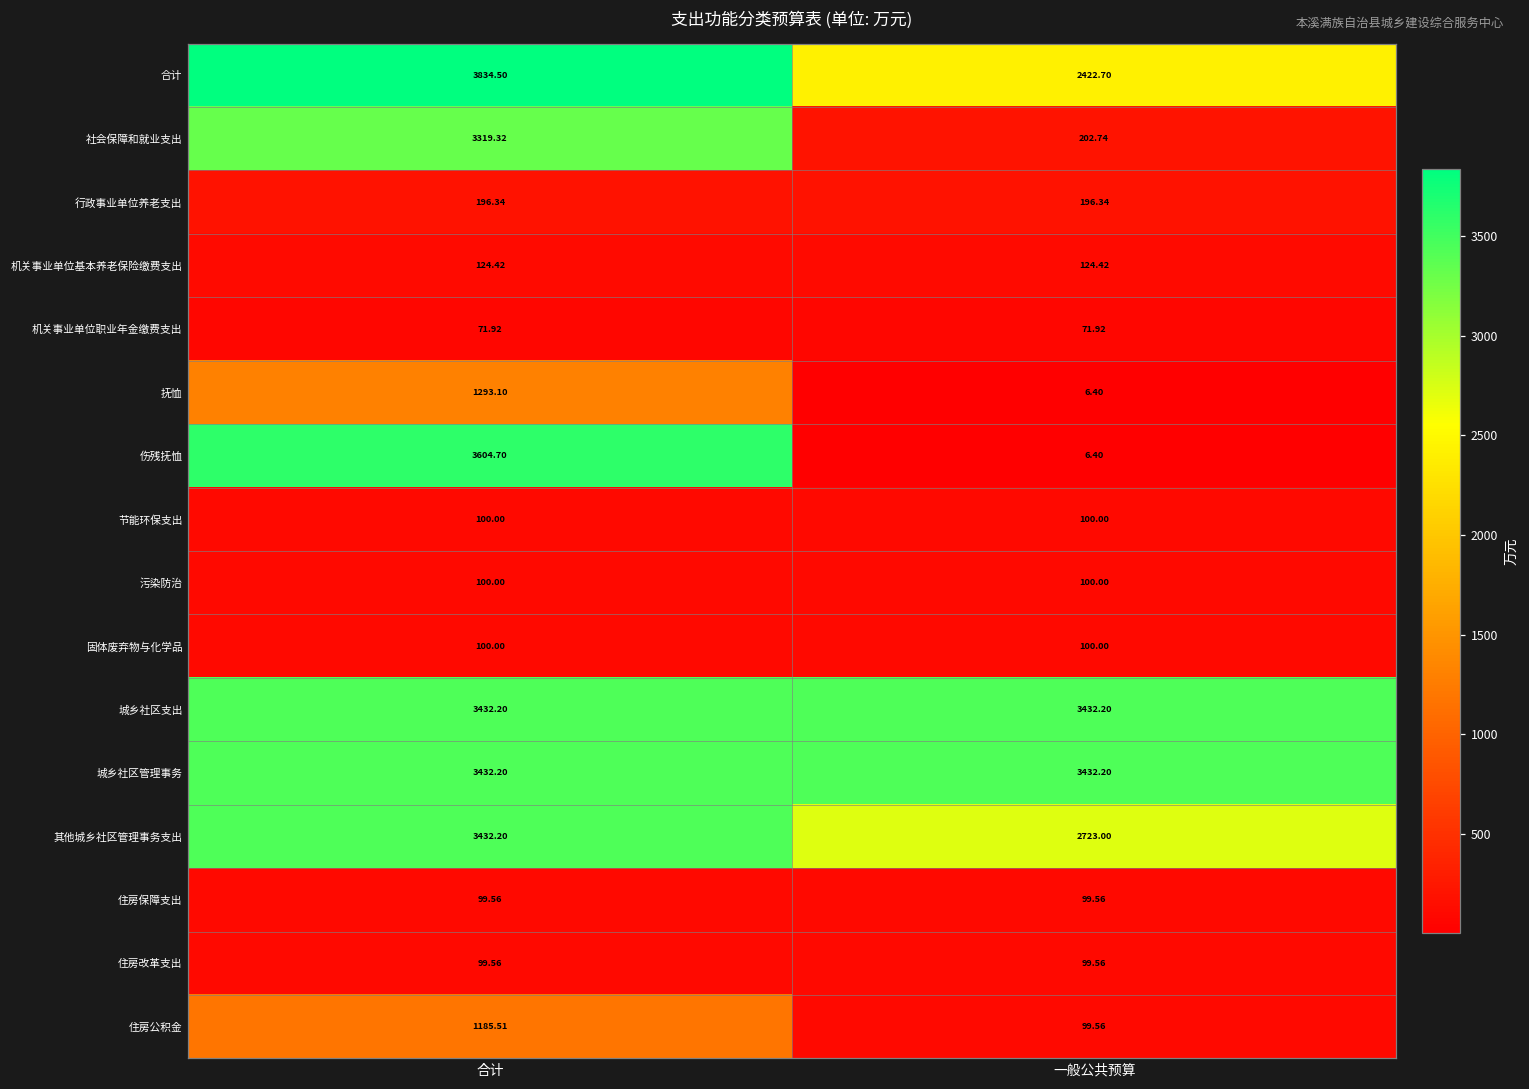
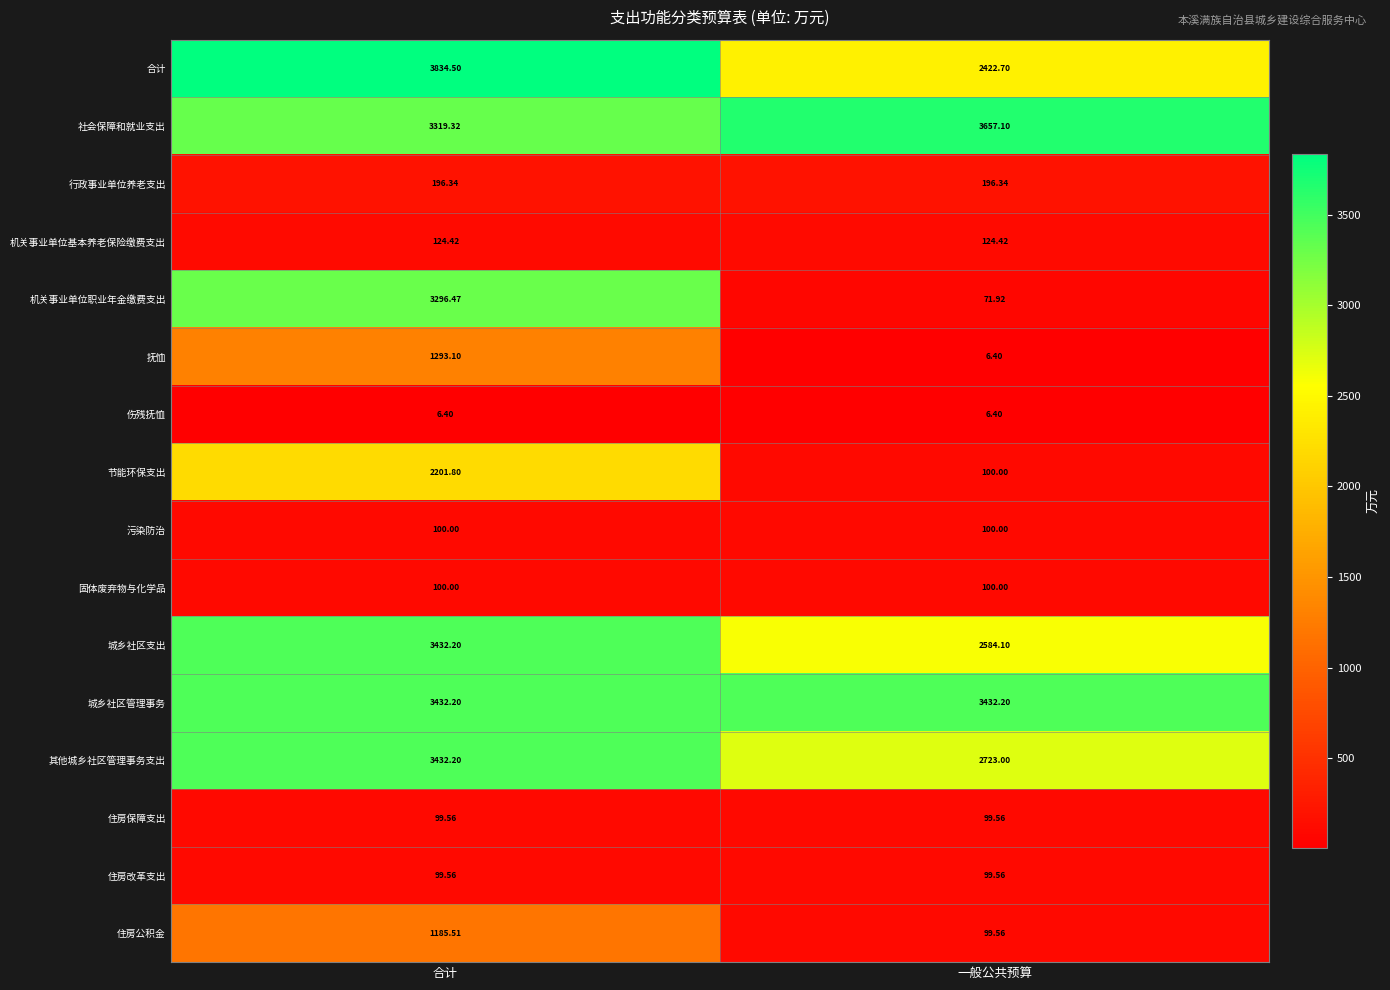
  {
    "合计": {
      "合计": 3834.50,
      "一般公共预算": 2422.70
    },
    "社会保障和就业支出": {
      "合计": 3319.32,
-     "一般公共预算": 202.74
+     "一般公共预算": 3657.10
    },
    "行政事业单位养老支出": {
      "合计": 196.34,
      "一般公共预算": 196.34
    },
    "机关事业单位基本养老保险缴费支出": {
      "合计": 124.42,
      "一般公共预算": 124.42
    },
    "机关事业单位职业年金缴费支出": {
-     "合计": 71.92,
+     "合计": 3296.47,
      "一般公共预算": 71.92
    },
    "抚恤": {
      "合计": 1293.10,
      "一般公共预算": 6.40
    },
    "伤残抚恤": {
-     "合计": 3604.70,
+     "合计": 6.40,
      "一般公共预算": 6.40
    },
    "节能环保支出": {
-     "合计": 100.00,
+     "合计": 2201.80,
      "一般公共预算": 100.00
    },
    "污染防治": {
      "合计": 100.00,
      "一般公共预算": 100.00
    },
    "固体废弃物与化学品": {
      "合计": 100.00,
      "一般公共预算": 100.00
    },
    "城乡社区支出": {
      "合计": 3432.20,
-     "一般公共预算": 3432.20
+     "一般公共预算": 2584.10
    },
    "城乡社区管理事务": {
      "合计": 3432.20,
      "一般公共预算": 3432.20
    },
    "其他城乡社区管理事务支出": {
      "合计": 3432.20,
      "一般公共预算": 2723.00
    },
    "住房保障支出": {
      "合计": 99.56,
      "一般公共预算": 99.56
    },
    "住房改革支出": {
      "合计": 99.56,
      "一般公共预算": 99.56
    },
    "住房公积金": {
      "合计": 1185.51,
      "一般公共预算": 99.56
    }
  }
